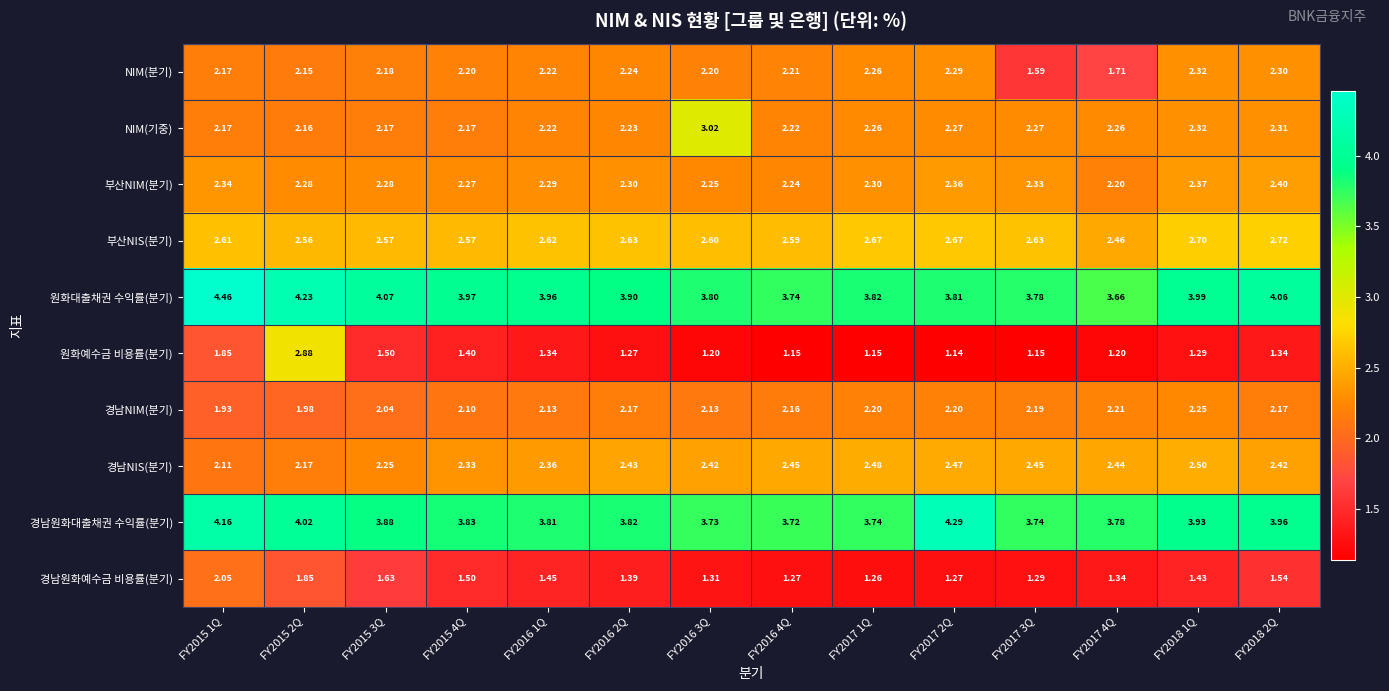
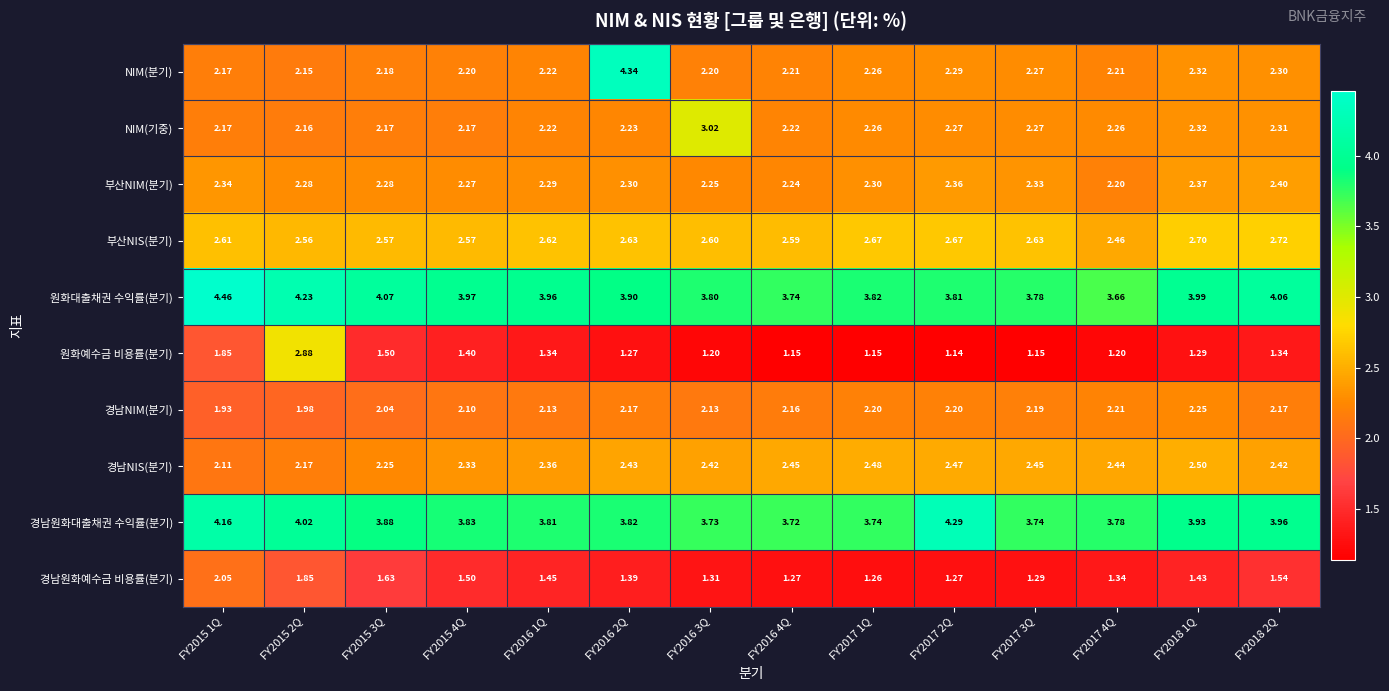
  {
    "NIM(분기)": {
      "FY2015 1Q": 2.17,
      "FY2015 2Q": 2.15,
      "FY2015 3Q": 2.18,
      "FY2015 4Q": 2.20,
      "FY2016 1Q": 2.22,
-     "FY2016 2Q": 2.24,
+     "FY2016 2Q": 4.34,
      "FY2016 3Q": 2.20,
      "FY2016 4Q": 2.21,
      "FY2017 1Q": 2.26,
      "FY2017 2Q": 2.29,
-     "FY2017 3Q": 1.59,
-     "FY2017 4Q": 1.71,
+     "FY2017 3Q": 2.27,
+     "FY2017 4Q": 2.21,
      "FY2018 1Q": 2.32,
      "FY2018 2Q": 2.30
    },
    "NIM(기중)": {
      "FY2015 1Q": 2.17,
      "FY2015 2Q": 2.16,
      "FY2015 3Q": 2.17,
      "FY2015 4Q": 2.17,
      "FY2016 1Q": 2.22,
      "FY2016 2Q": 2.23,
      "FY2016 3Q": 3.02,
      "FY2016 4Q": 2.22,
      "FY2017 1Q": 2.26,
      "FY2017 2Q": 2.27,
      "FY2017 3Q": 2.27,
      "FY2017 4Q": 2.26,
      "FY2018 1Q": 2.32,
      "FY2018 2Q": 2.31
    },
    "부산NIM(분기)": {
      "FY2015 1Q": 2.34,
      "FY2015 2Q": 2.28,
      "FY2015 3Q": 2.28,
      "FY2015 4Q": 2.27,
      "FY2016 1Q": 2.29,
      "FY2016 2Q": 2.30,
      "FY2016 3Q": 2.25,
      "FY2016 4Q": 2.24,
      "FY2017 1Q": 2.30,
      "FY2017 2Q": 2.36,
      "FY2017 3Q": 2.33,
      "FY2017 4Q": 2.20,
      "FY2018 1Q": 2.37,
      "FY2018 2Q": 2.40
    },
    "부산NIS(분기)": {
      "FY2015 1Q": 2.61,
      "FY2015 2Q": 2.56,
      "FY2015 3Q": 2.57,
      "FY2015 4Q": 2.57,
      "FY2016 1Q": 2.62,
      "FY2016 2Q": 2.63,
      "FY2016 3Q": 2.60,
      "FY2016 4Q": 2.59,
      "FY2017 1Q": 2.67,
      "FY2017 2Q": 2.67,
      "FY2017 3Q": 2.63,
      "FY2017 4Q": 2.46,
      "FY2018 1Q": 2.70,
      "FY2018 2Q": 2.72
    },
    "원화대출채권 수익률(분기)": {
      "FY2015 1Q": 4.46,
      "FY2015 2Q": 4.23,
      "FY2015 3Q": 4.07,
      "FY2015 4Q": 3.97,
      "FY2016 1Q": 3.96,
      "FY2016 2Q": 3.90,
      "FY2016 3Q": 3.80,
      "FY2016 4Q": 3.74,
      "FY2017 1Q": 3.82,
      "FY2017 2Q": 3.81,
      "FY2017 3Q": 3.78,
      "FY2017 4Q": 3.66,
      "FY2018 1Q": 3.99,
      "FY2018 2Q": 4.06
    },
    "원화예수금 비용률(분기)": {
      "FY2015 1Q": 1.85,
      "FY2015 2Q": 2.88,
      "FY2015 3Q": 1.50,
      "FY2015 4Q": 1.40,
      "FY2016 1Q": 1.34,
      "FY2016 2Q": 1.27,
      "FY2016 3Q": 1.20,
      "FY2016 4Q": 1.15,
      "FY2017 1Q": 1.15,
      "FY2017 2Q": 1.14,
      "FY2017 3Q": 1.15,
      "FY2017 4Q": 1.20,
      "FY2018 1Q": 1.29,
      "FY2018 2Q": 1.34
    },
    "경남NIM(분기)": {
      "FY2015 1Q": 1.93,
      "FY2015 2Q": 1.98,
      "FY2015 3Q": 2.04,
      "FY2015 4Q": 2.10,
      "FY2016 1Q": 2.13,
      "FY2016 2Q": 2.17,
      "FY2016 3Q": 2.13,
      "FY2016 4Q": 2.16,
      "FY2017 1Q": 2.20,
      "FY2017 2Q": 2.20,
      "FY2017 3Q": 2.19,
      "FY2017 4Q": 2.21,
      "FY2018 1Q": 2.25,
      "FY2018 2Q": 2.17
    },
    "경남NIS(분기)": {
      "FY2015 1Q": 2.11,
      "FY2015 2Q": 2.17,
      "FY2015 3Q": 2.25,
      "FY2015 4Q": 2.33,
      "FY2016 1Q": 2.36,
      "FY2016 2Q": 2.43,
      "FY2016 3Q": 2.42,
      "FY2016 4Q": 2.45,
      "FY2017 1Q": 2.48,
      "FY2017 2Q": 2.47,
      "FY2017 3Q": 2.45,
      "FY2017 4Q": 2.44,
      "FY2018 1Q": 2.50,
      "FY2018 2Q": 2.42
    },
    "경남원화대출채권 수익률(분기)": {
      "FY2015 1Q": 4.16,
      "FY2015 2Q": 4.02,
      "FY2015 3Q": 3.88,
      "FY2015 4Q": 3.83,
      "FY2016 1Q": 3.81,
      "FY2016 2Q": 3.82,
      "FY2016 3Q": 3.73,
      "FY2016 4Q": 3.72,
      "FY2017 1Q": 3.74,
      "FY2017 2Q": 4.29,
      "FY2017 3Q": 3.74,
      "FY2017 4Q": 3.78,
      "FY2018 1Q": 3.93,
      "FY2018 2Q": 3.96
    },
    "경남원화예수금 비용률(분기)": {
      "FY2015 1Q": 2.05,
      "FY2015 2Q": 1.85,
      "FY2015 3Q": 1.63,
      "FY2015 4Q": 1.50,
      "FY2016 1Q": 1.45,
      "FY2016 2Q": 1.39,
      "FY2016 3Q": 1.31,
      "FY2016 4Q": 1.27,
      "FY2017 1Q": 1.26,
      "FY2017 2Q": 1.27,
      "FY2017 3Q": 1.29,
      "FY2017 4Q": 1.34,
      "FY2018 1Q": 1.43,
      "FY2018 2Q": 1.54
    }
  }
